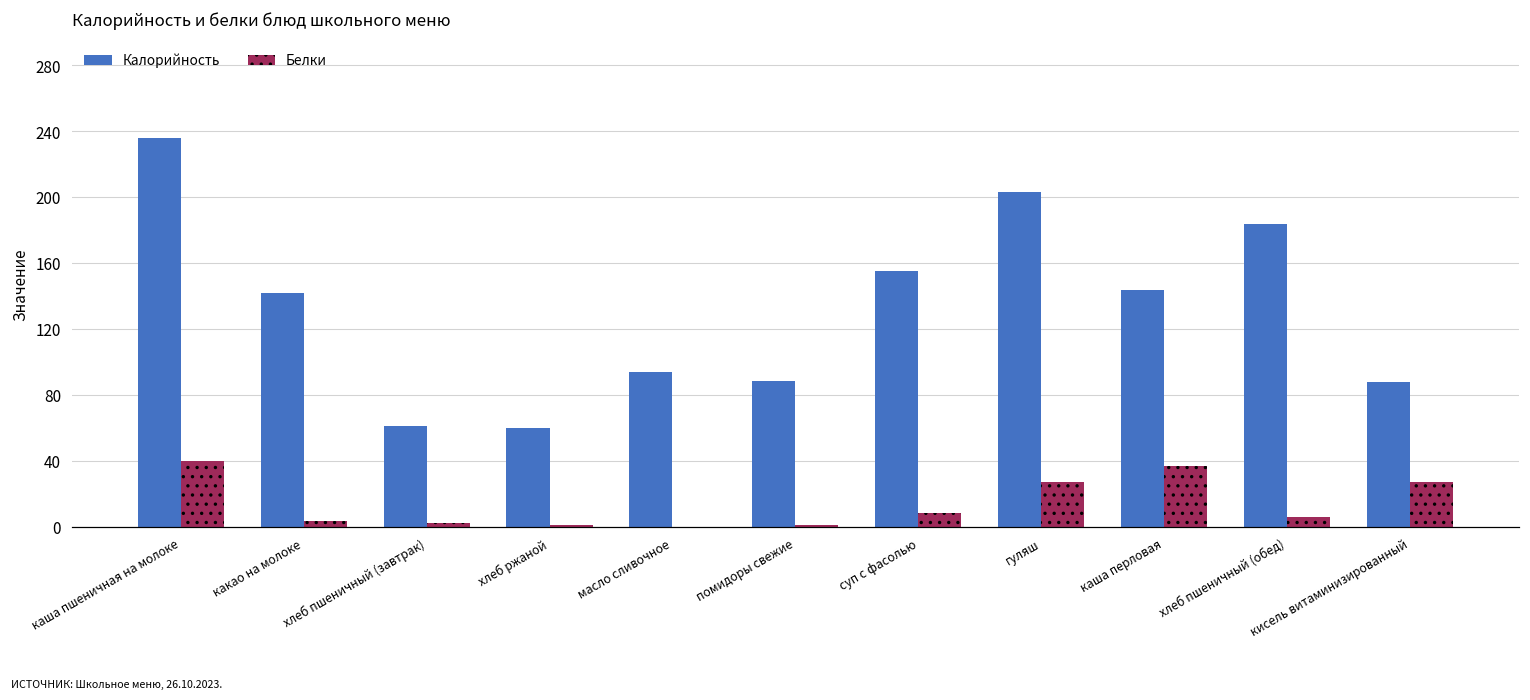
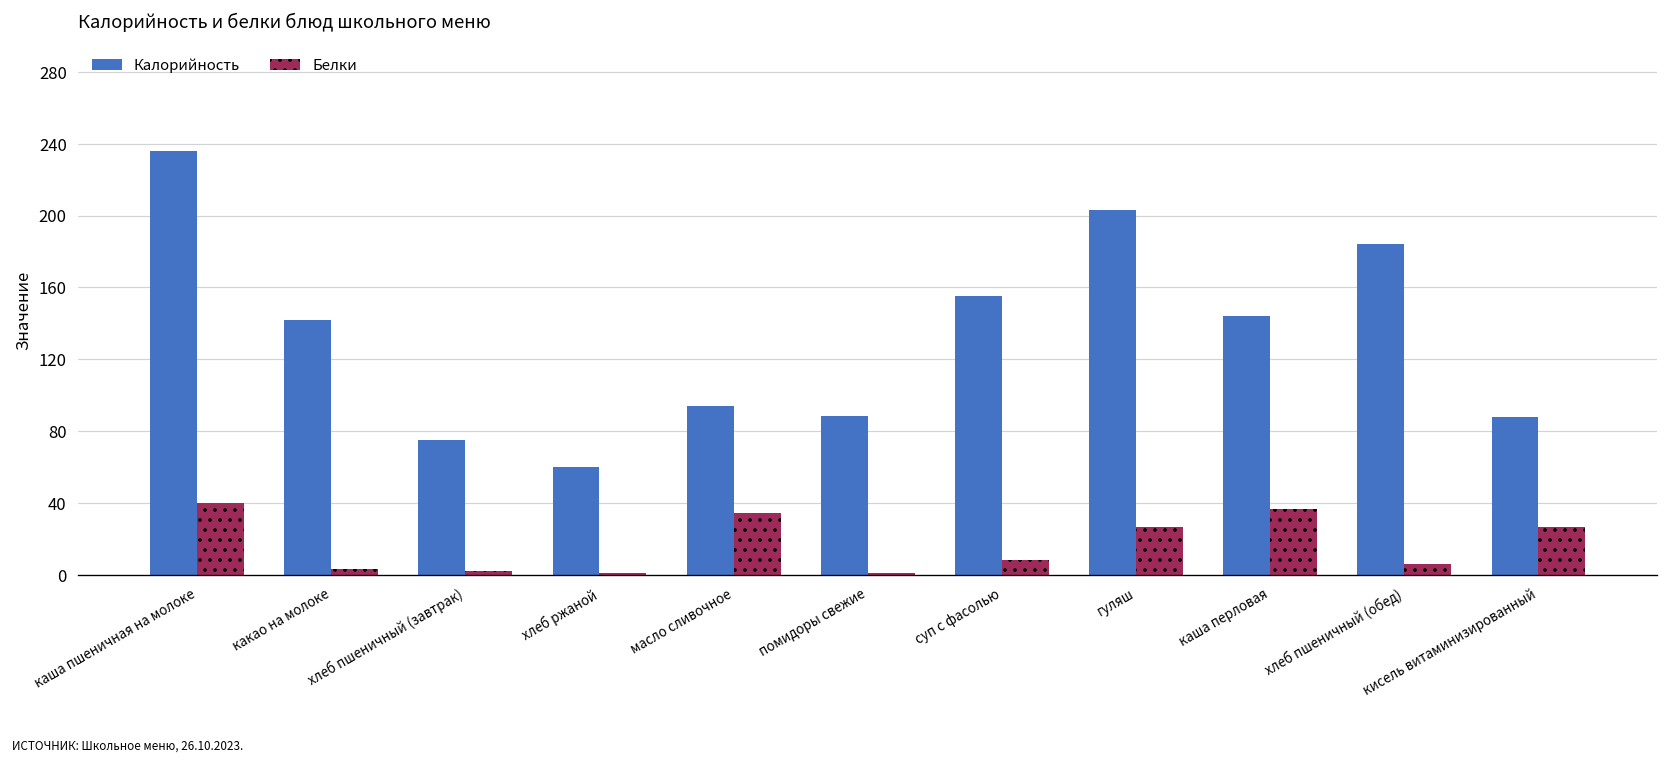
  {
    "Калорийность": {
      "каша пшеничная на молоке": 236,
      "какао на молоке": 142,
-     "хлеб пшеничный (завтрак)": 61,
+     "хлеб пшеничный (завтрак)": 75,
      "хлеб ржаной": 60,
      "масло сливочное": 94,
      "помидоры свежие": 89,
      "суп с фасолью": 155,
      "гуляш": 203,
      "каша перловая": 144,
      "хлеб пшеничный (обед)": 184,
      "кисель витаминизированный": 88
    },
    "Белки": {
      "каша пшеничная на молоке": 40,
      "какао на молоке": 4,
      "хлеб пшеничный (завтрак)": 2,
-     "масло сливочное": 0,
+     "масло сливочное": 34,
      "суп с фасолью": 9,
      "гуляш": 27,
      "каша перловая": 37,
      "хлеб пшеничный (обед)": 6,
      "кисель витаминизированный": 27
    }
  }
